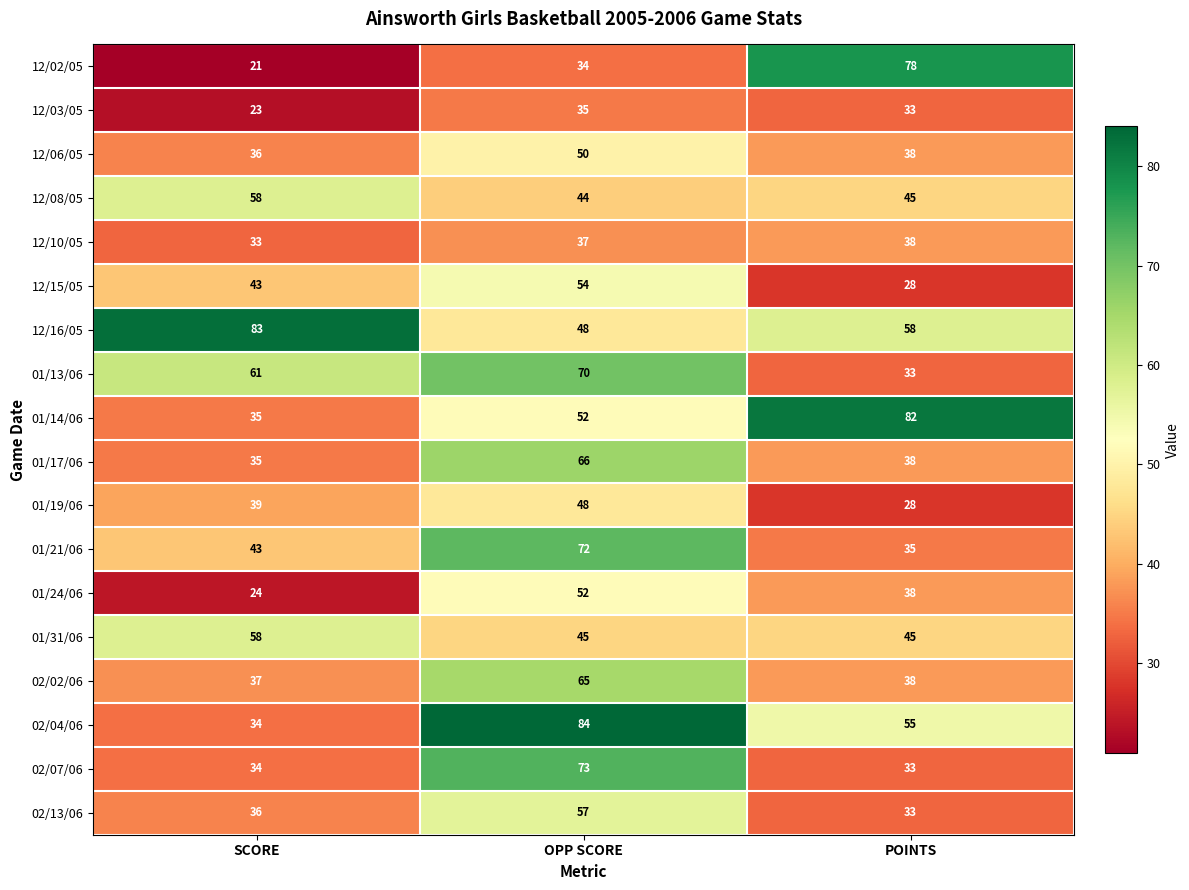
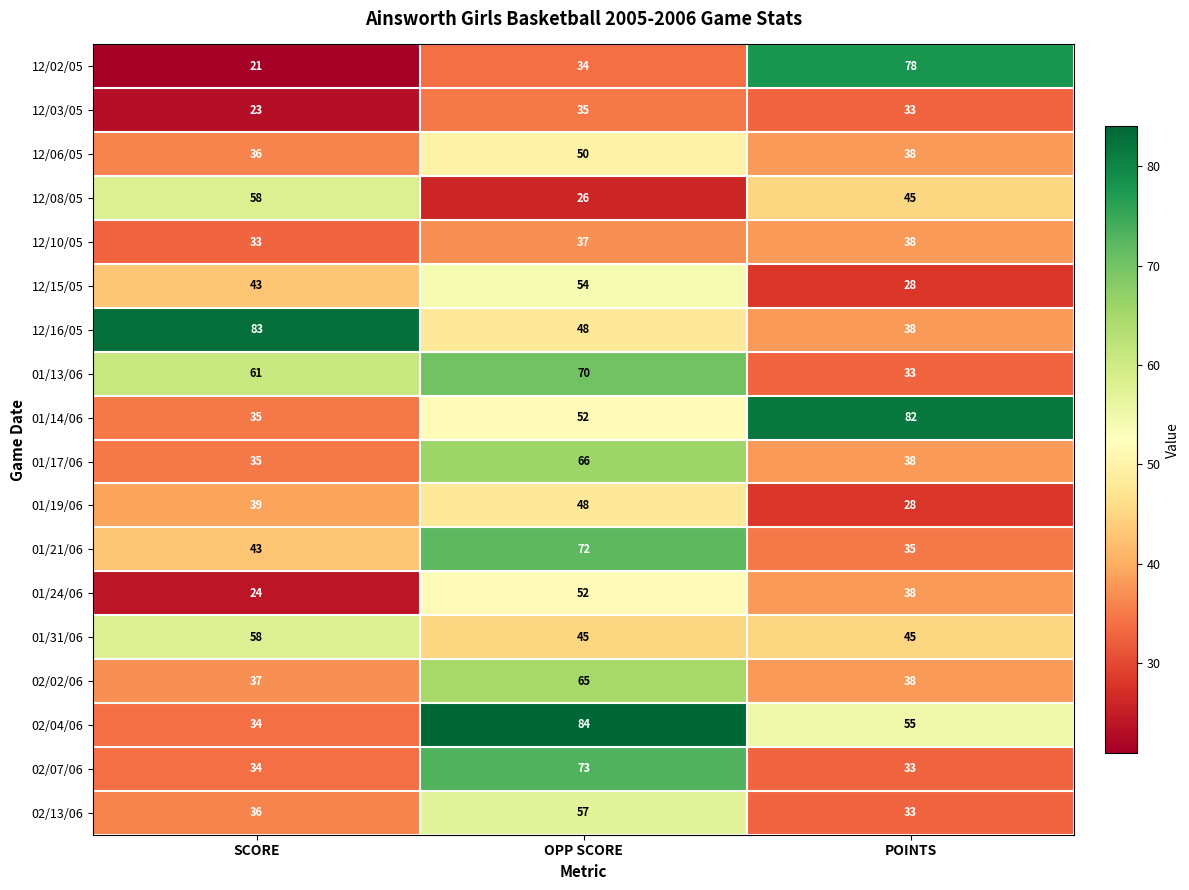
  {
    "12/02/05": {
      "SCORE": 21,
      "OPP SCORE": 34,
      "POINTS": 78
    },
    "12/03/05": {
      "SCORE": 23,
      "OPP SCORE": 35,
      "POINTS": 33
    },
    "12/06/05": {
      "SCORE": 36,
      "OPP SCORE": 50,
      "POINTS": 38
    },
    "12/08/05": {
      "SCORE": 58,
-     "OPP SCORE": 44,
+     "OPP SCORE": 26,
      "POINTS": 45
    },
    "12/10/05": {
      "SCORE": 33,
      "OPP SCORE": 37,
      "POINTS": 38
    },
    "12/15/05": {
      "SCORE": 43,
      "OPP SCORE": 54,
      "POINTS": 28
    },
    "12/16/05": {
      "SCORE": 83,
      "OPP SCORE": 48,
-     "POINTS": 58
+     "POINTS": 38
    },
    "01/13/06": {
      "SCORE": 61,
      "OPP SCORE": 70,
      "POINTS": 33
    },
    "01/14/06": {
      "SCORE": 35,
      "OPP SCORE": 52,
      "POINTS": 82
    },
    "01/17/06": {
      "SCORE": 35,
      "OPP SCORE": 66,
      "POINTS": 38
    },
    "01/19/06": {
      "SCORE": 39,
      "OPP SCORE": 48,
      "POINTS": 28
    },
    "01/21/06": {
      "SCORE": 43,
      "OPP SCORE": 72,
      "POINTS": 35
    },
    "01/24/06": {
      "SCORE": 24,
      "OPP SCORE": 52,
      "POINTS": 38
    },
    "01/31/06": {
      "SCORE": 58,
      "OPP SCORE": 45,
      "POINTS": 45
    },
    "02/02/06": {
      "SCORE": 37,
      "OPP SCORE": 65,
      "POINTS": 38
    },
    "02/04/06": {
      "SCORE": 34,
      "OPP SCORE": 84,
      "POINTS": 55
    },
    "02/07/06": {
      "SCORE": 34,
      "OPP SCORE": 73,
      "POINTS": 33
    },
    "02/13/06": {
      "SCORE": 36,
      "OPP SCORE": 57,
      "POINTS": 33
    }
  }
